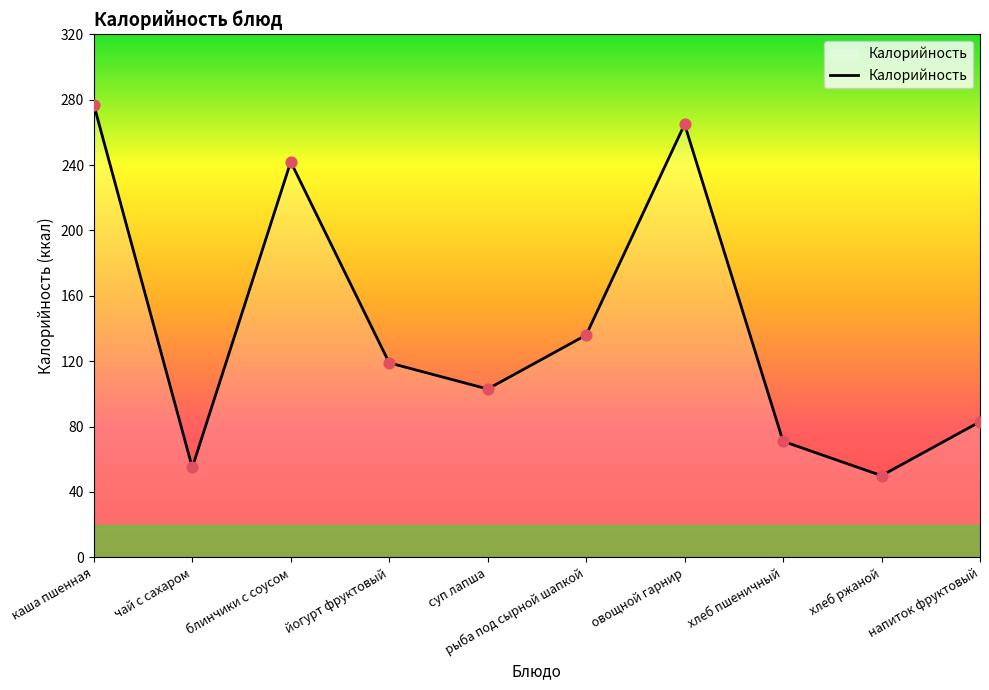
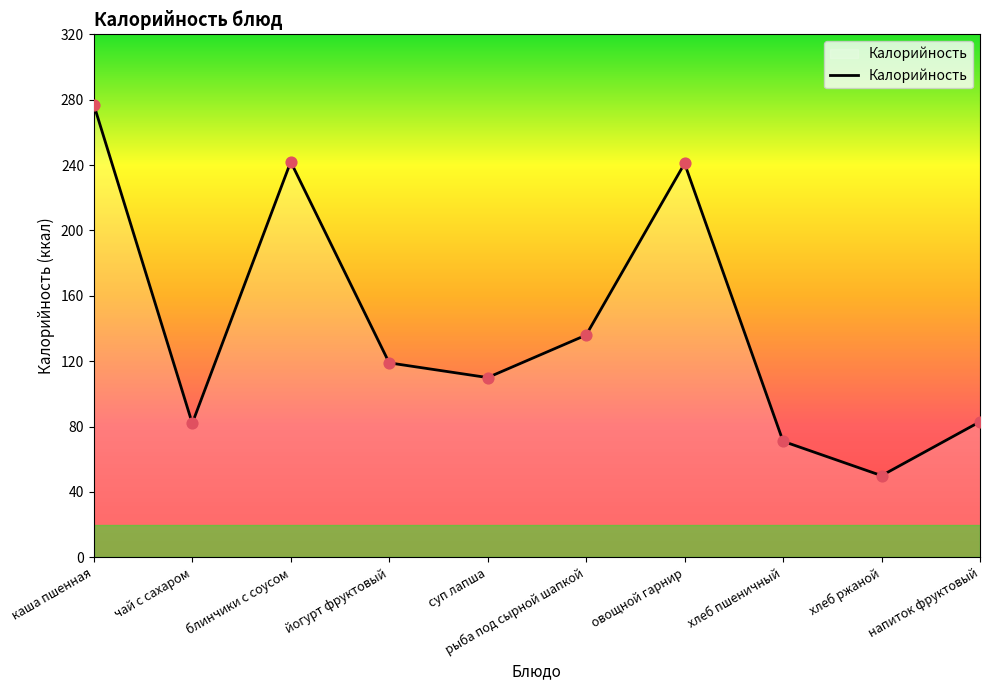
  {
    "каша пшенная": 277,
-   "чай с сахаром": 55,
+   "чай с сахаром": 82,
    "блинчики с соусом": 242,
    "йогурт фруктовый": 119,
-   "суп лапша": 103,
+   "суп лапша": 110,
    "рыба под сырной шапкой": 136,
-   "овощной гарнир": 265,
+   "овощной гарнир": 241,
    "хлеб пшеничный": 71,
    "хлеб ржаной": 50,
    "напиток фруктовый": 83
  }
